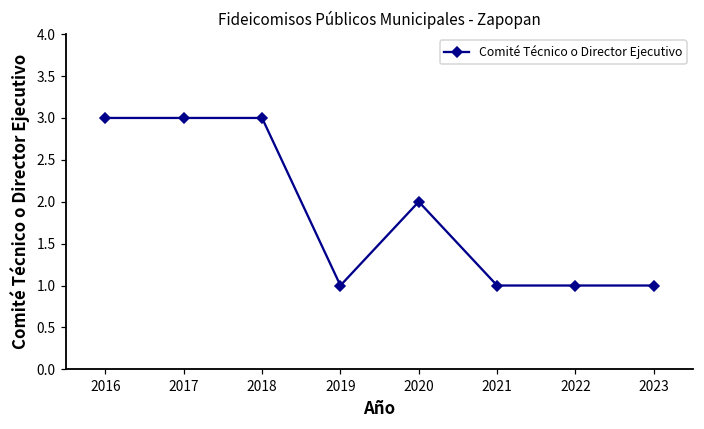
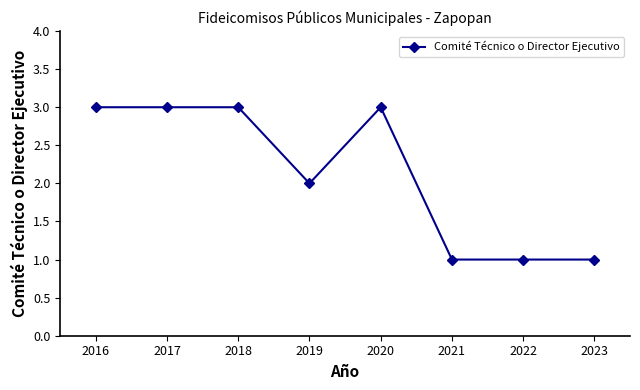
  {
    "2016": 3,
    "2017": 3,
    "2018": 3,
-   "2019": 1,
-   "2020": 2,
+   "2019": 2,
+   "2020": 3,
    "2021": 1,
    "2022": 1,
    "2023": 1
  }
